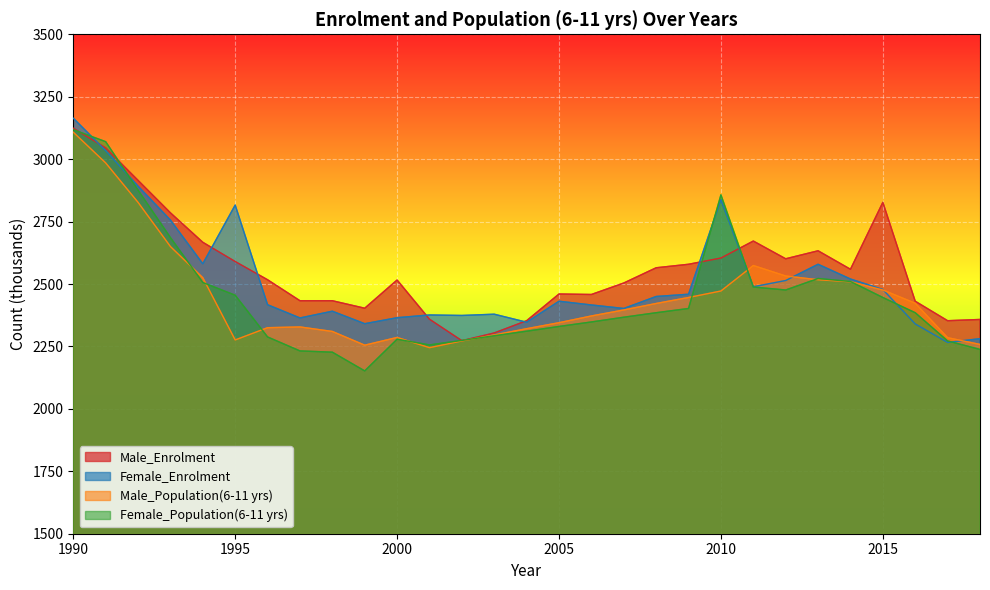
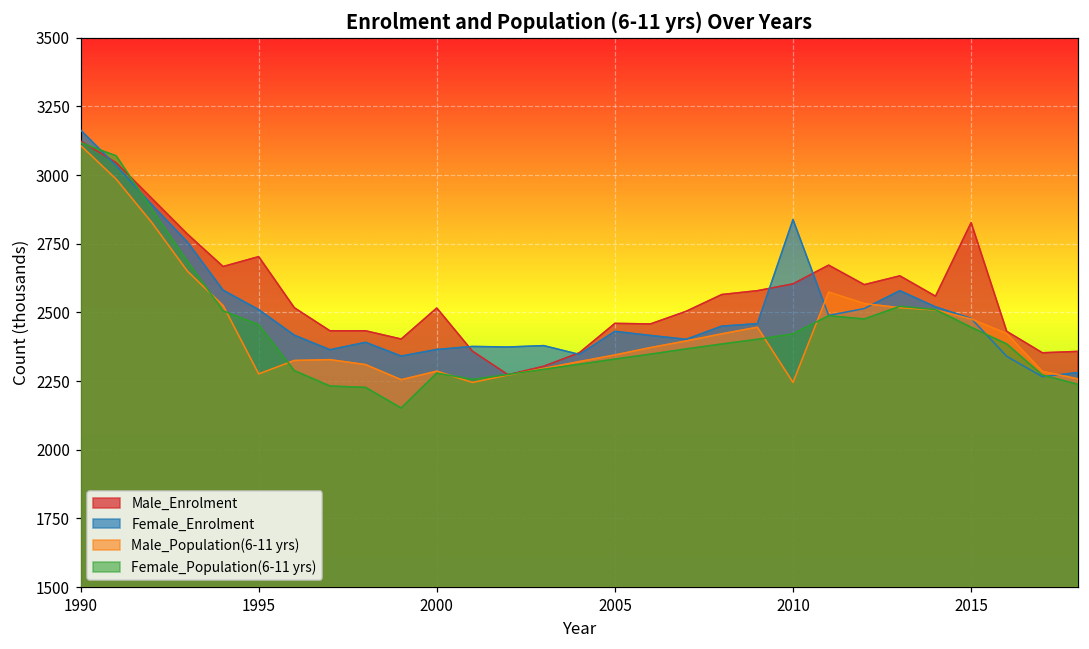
  {
    "Male_Enrolment": {
-     "1995": 2590,
+     "1995": 2700,
      "2000": 2520,
      "2005": 2460,
      "2010": 2600,
      "2015": 2830
    },
    "Female_Enrolment": {
      "1990": 3160,
-     "1995": 2820,
+     "1995": 2510,
      "2000": 2370,
      "2005": 2430,
      "2010": 2840
    },
    "Male_Population(6-11 yrs)": {
      "1995": 2280,
      "2005": 2350,
-     "2010": 2470
+     "2010": 2250
    },
    "Female_Population(6-11 yrs)": {
      "1995": 2460,
      "2005": 2330,
-     "2010": 2860,
+     "2010": 2420,
      "2015": 2450
    }
  }
